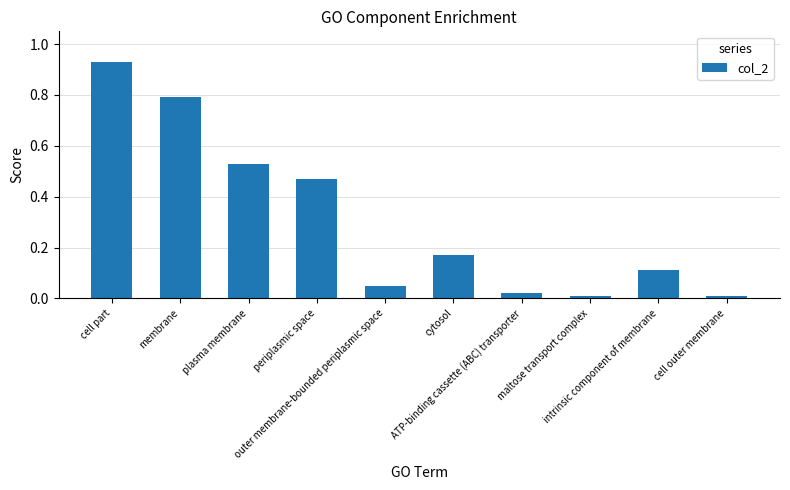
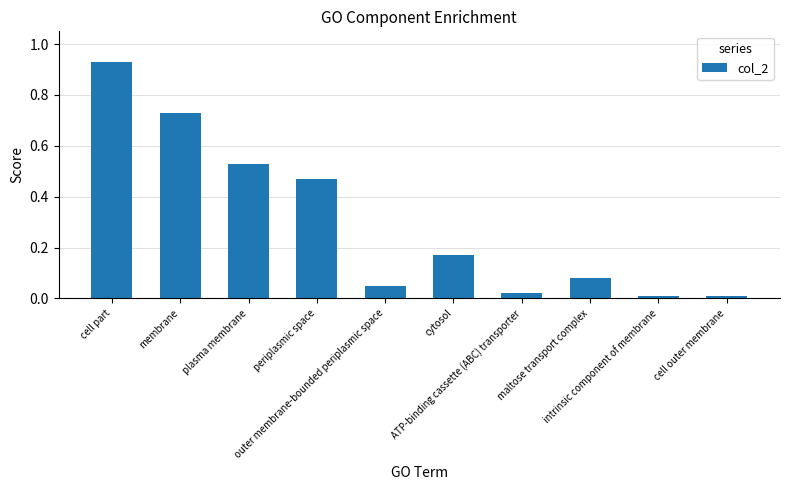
  {
    "cell part": 0.93,
-   "membrane": 0.79,
+   "membrane": 0.73,
    "plasma membrane": 0.53,
    "periplasmic space": 0.47,
    "outer membrane-bounded periplasmic space": 0.05,
    "cytosol": 0.17,
    "ATP-binding cassette (ABC) transporter": 0.02,
-   "maltose transport complex": 0.01,
-   "intrinsic component of membrane": 0.11,
+   "maltose transport complex": 0.08,
+   "intrinsic component of membrane": 0.01,
    "cell outer membrane": 0.01
  }
